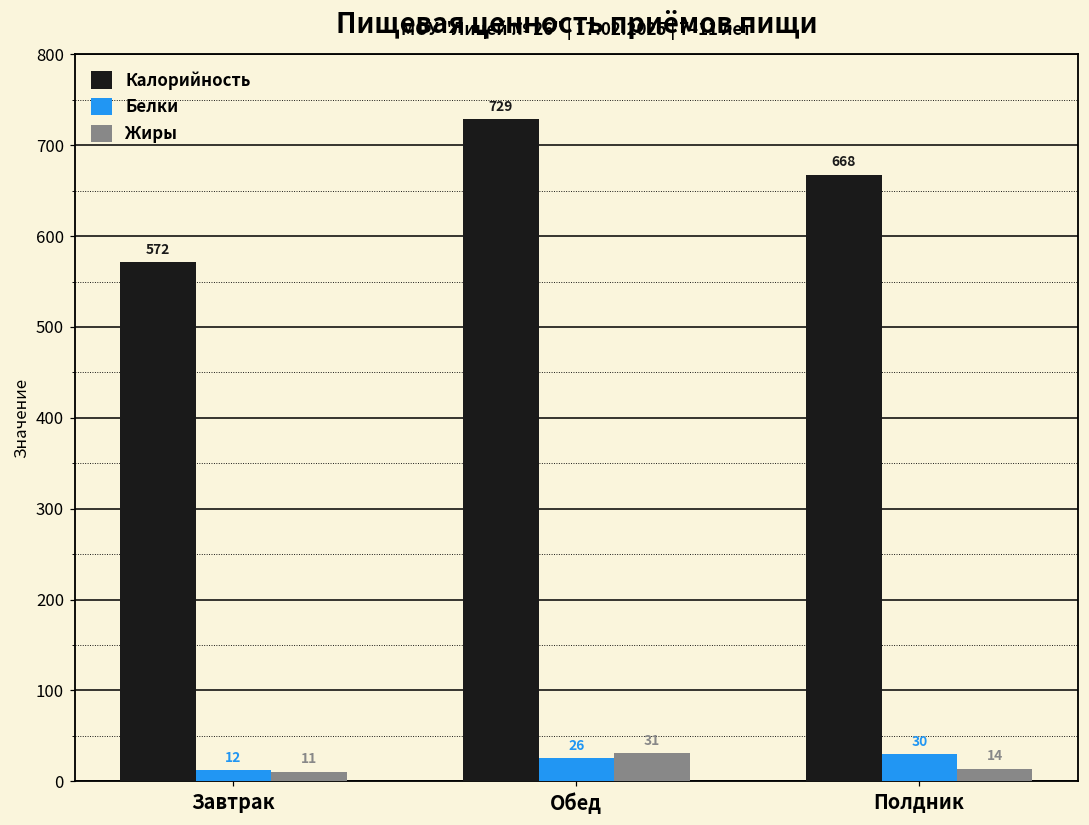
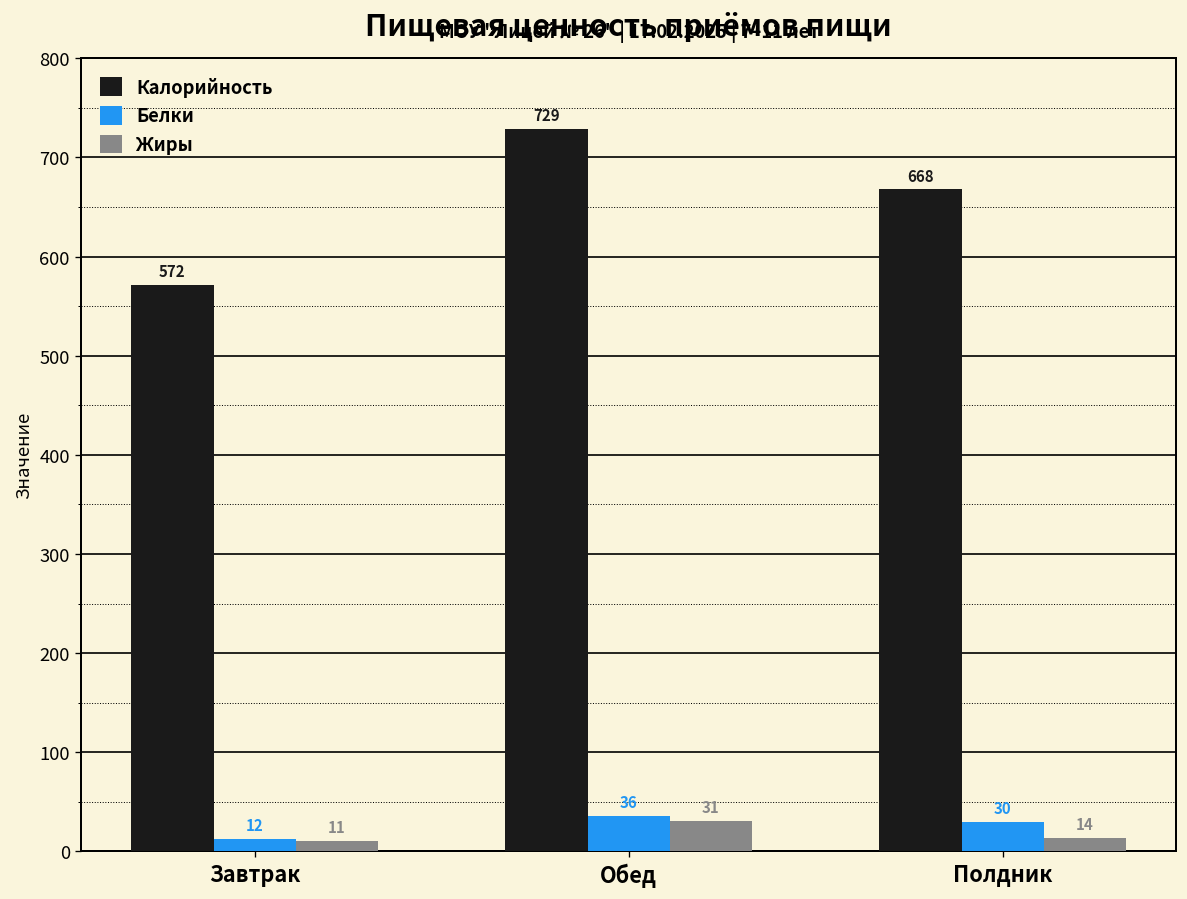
  {
    "Калорийность": {
      "Завтрак": 572,
      "Обед": 729,
      "Полдник": 668
    },
    "Белки": {
      "Завтрак": 12,
-     "Обед": 26,
+     "Обед": 36,
      "Полдник": 30
    },
    "Жиры": {
      "Завтрак": 11,
      "Обед": 31,
      "Полдник": 14
    }
  }
